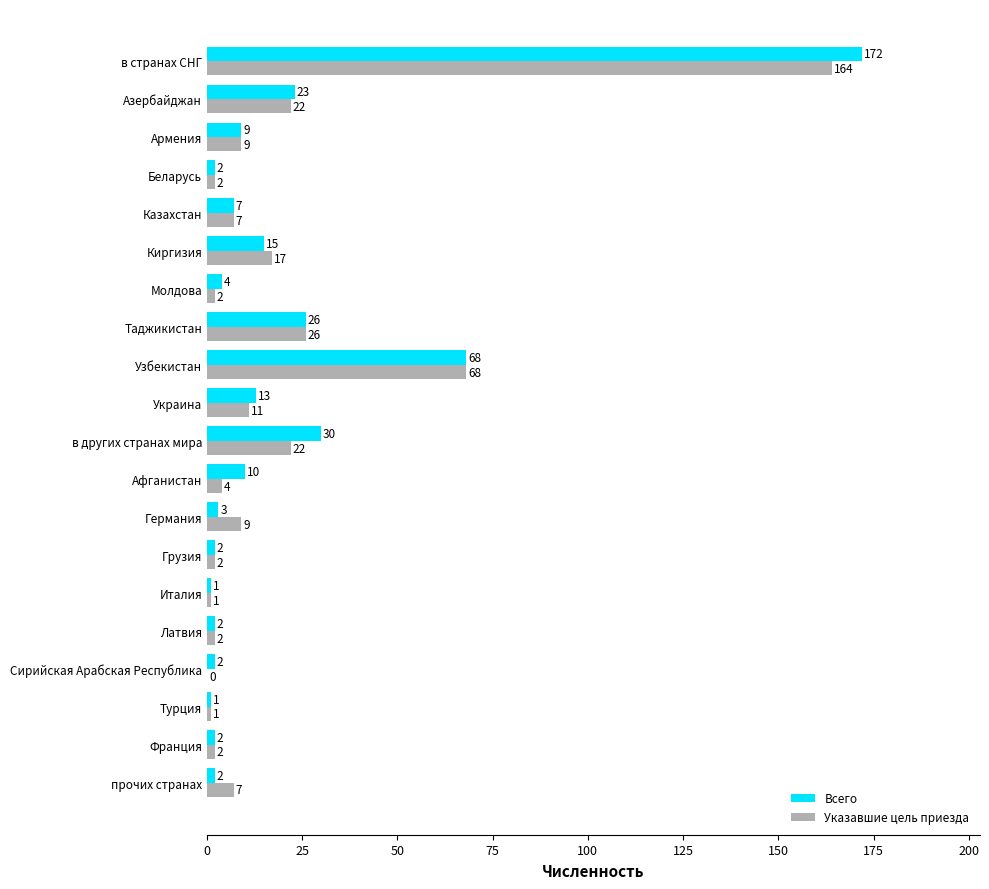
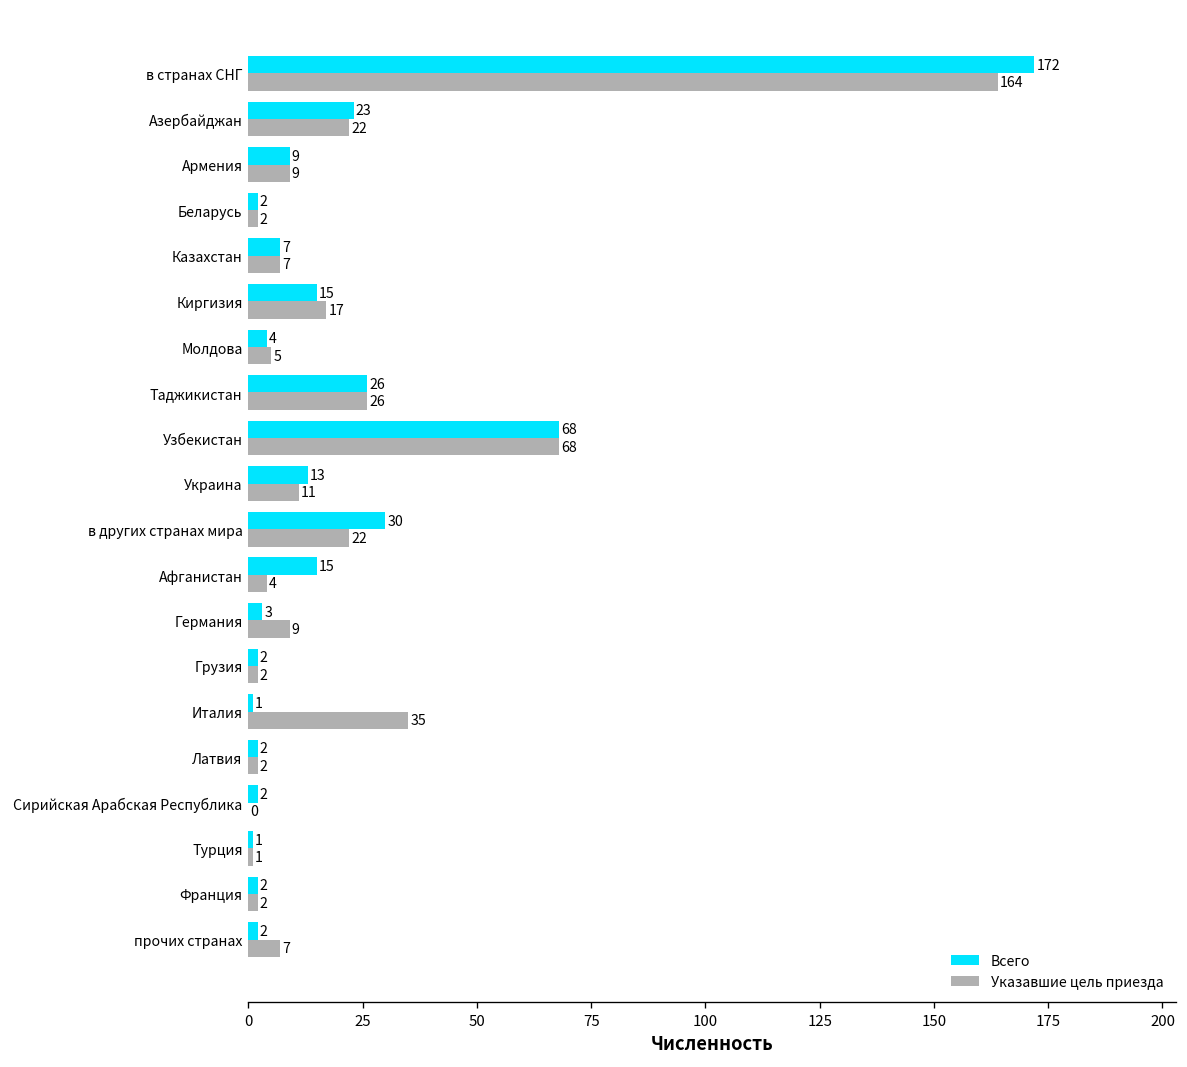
  {
    "Всего": {
      "в странах СНГ": 172,
      "Азербайджан": 23,
      "Армения": 9,
      "Беларусь": 2,
      "Казахстан": 7,
      "Киргизия": 15,
      "Молдова": 4,
      "Таджикистан": 26,
      "Узбекистан": 68,
      "Украина": 13,
      "в других странах мира": 30,
-     "Афганистан": 10,
+     "Афганистан": 15,
      "Германия": 3,
      "Грузия": 2,
      "Италия": 1,
      "Латвия": 2,
      "Сирийская Арабская Республика": 2,
      "Турция": 1,
      "Франция": 2,
      "прочих странах": 2
    },
    "Указавшие цель приезда": {
      "в странах СНГ": 164,
      "Азербайджан": 22,
      "Армения": 9,
      "Беларусь": 2,
      "Казахстан": 7,
      "Киргизия": 17,
-     "Молдова": 2,
+     "Молдова": 5,
      "Таджикистан": 26,
      "Узбекистан": 68,
      "Украина": 11,
      "в других странах мира": 22,
      "Афганистан": 4,
      "Германия": 9,
      "Грузия": 2,
-     "Италия": 1,
+     "Италия": 35,
      "Латвия": 2,
      "Сирийская Арабская Республика": 0,
      "Турция": 1,
      "Франция": 2,
      "прочих странах": 7
    }
  }
